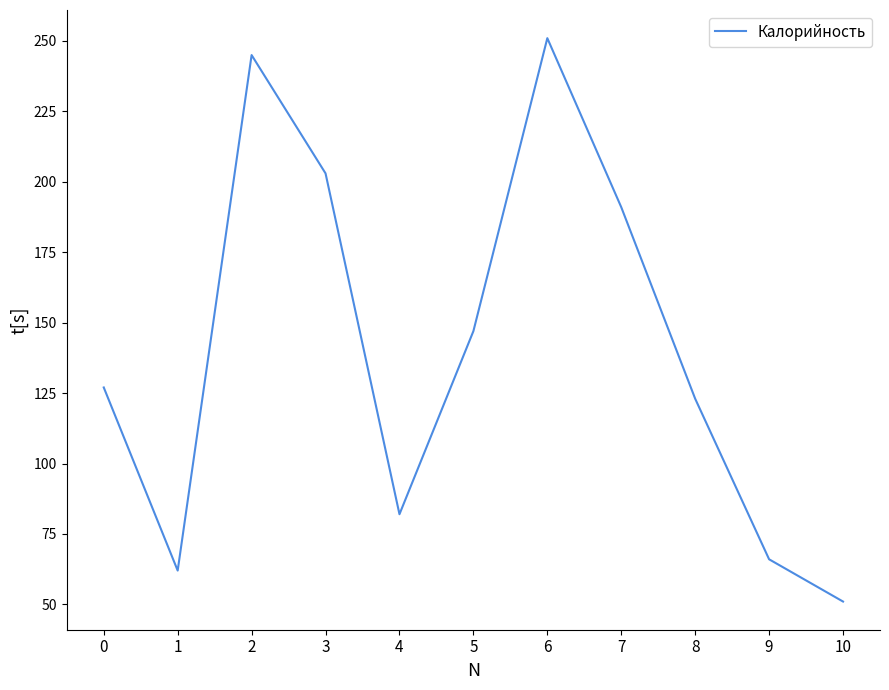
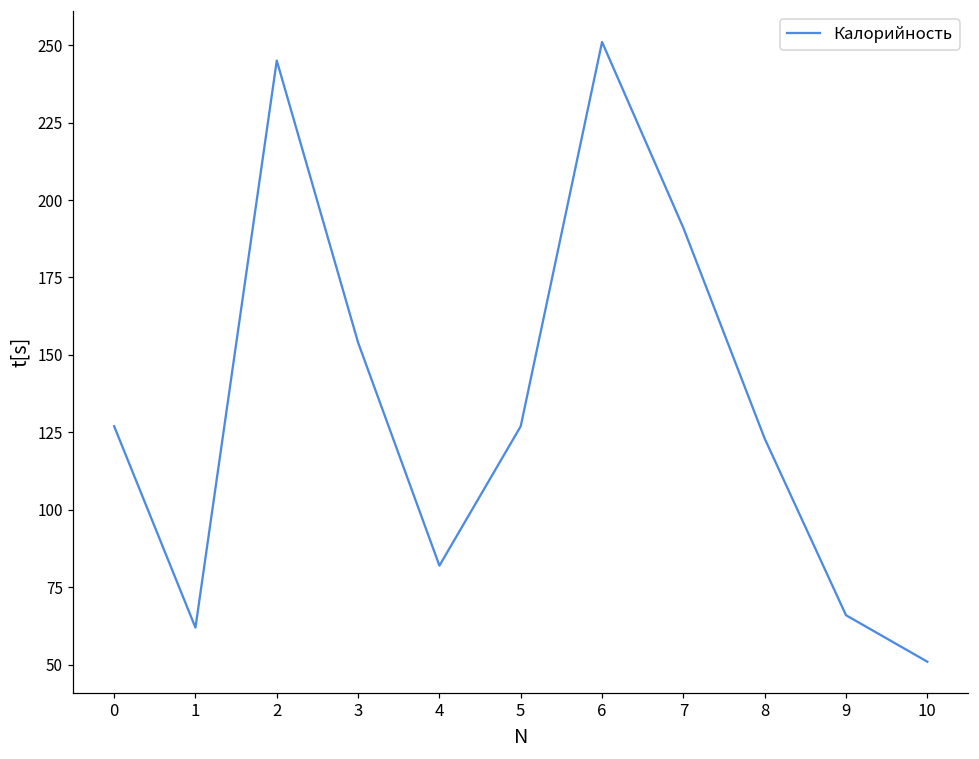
  {
    "0": 127,
    "1": 62,
    "2": 245,
-   "3": 203,
+   "3": 154,
    "4": 82,
-   "5": 147,
+   "5": 127,
    "6": 251,
    "7": 191,
    "8": 123,
    "9": 66,
    "10": 51
  }
